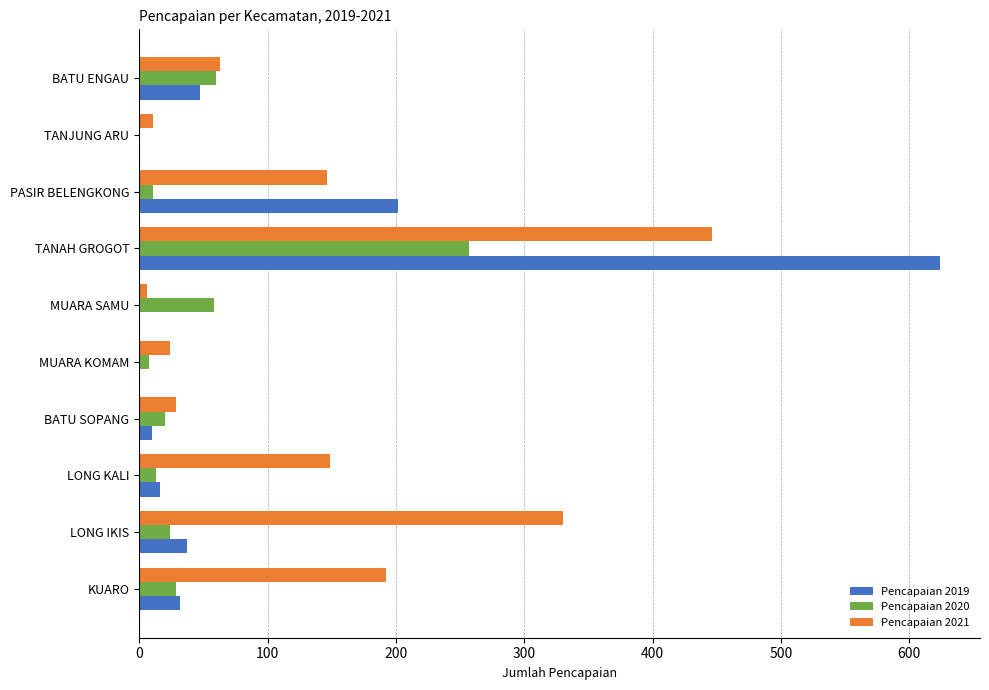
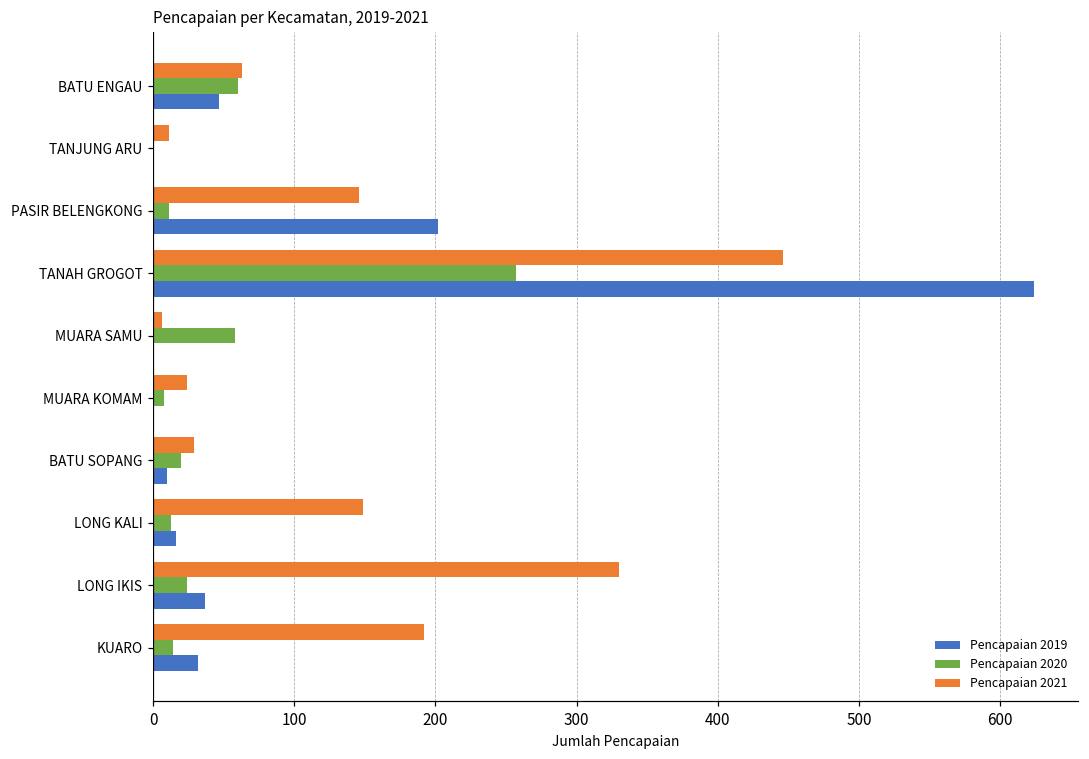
  {
    "Pencapaian 2019": {
      "BATU ENGAU": 47,
      "TANJUNG ARU": 0,
      "PASIR BELENGKONG": 202,
      "TANAH GROGOT": 624,
      "MUARA SAMU": 0,
      "MUARA KOMAM": 0,
      "BATU SOPANG": 10,
      "LONG KALI": 16,
      "LONG IKIS": 37,
      "KUARO": 32
    },
    "Pencapaian 2020": {
      "BATU ENGAU": 60,
      "TANJUNG ARU": 0,
      "PASIR BELENGKONG": 11,
      "TANAH GROGOT": 257,
      "MUARA SAMU": 58,
      "MUARA KOMAM": 8,
      "BATU SOPANG": 20,
      "LONG KALI": 13,
      "LONG IKIS": 24,
-     "KUARO": 29
+     "KUARO": 14
    },
    "Pencapaian 2021": {
      "BATU ENGAU": 63,
      "TANJUNG ARU": 11,
      "PASIR BELENGKONG": 146,
      "TANAH GROGOT": 446,
      "MUARA SAMU": 6,
      "MUARA KOMAM": 24,
      "BATU SOPANG": 29,
      "LONG KALI": 149,
      "LONG IKIS": 330,
      "KUARO": 192
    }
  }
